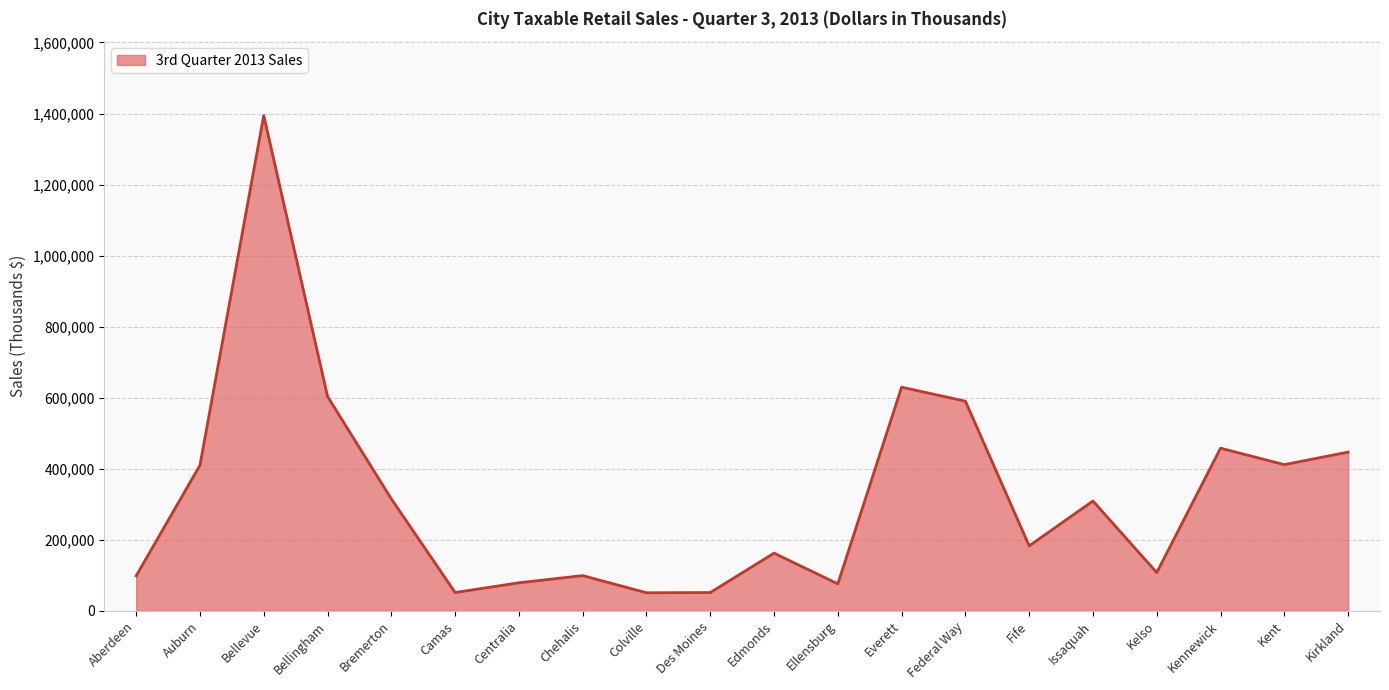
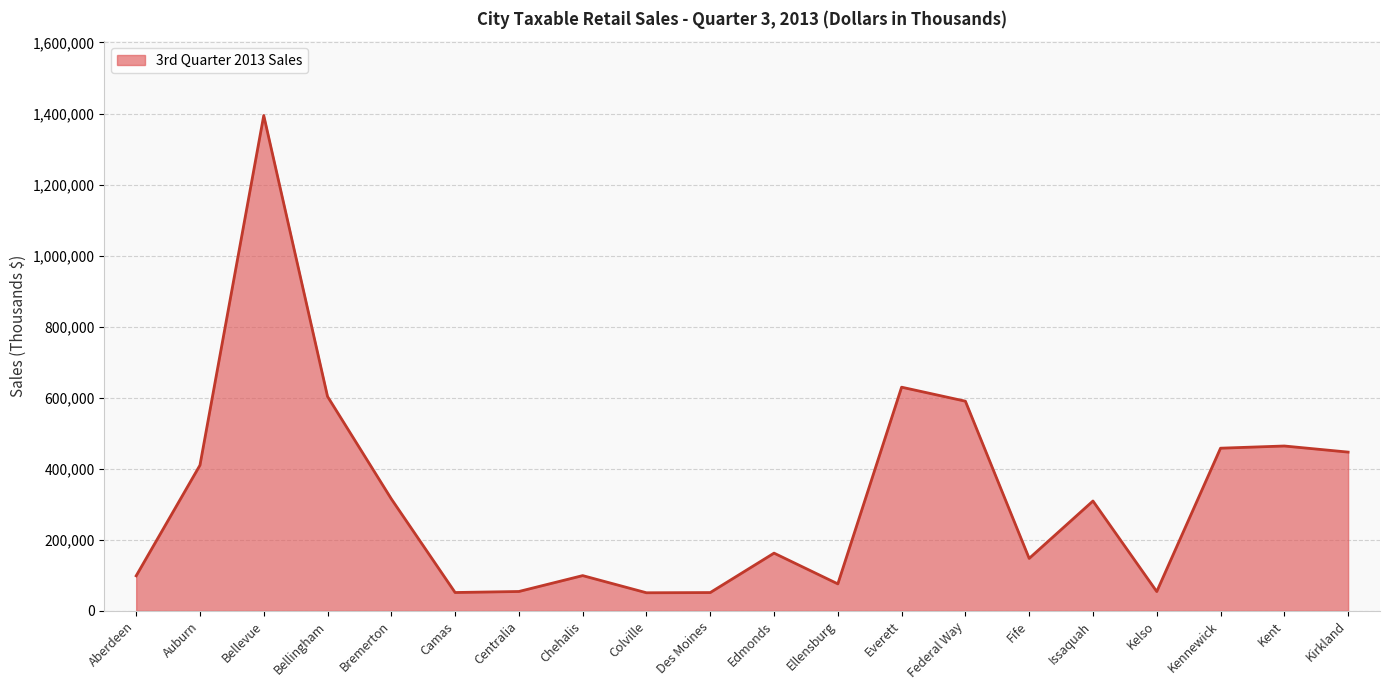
  {
    "Aberdeen": "100,000",
    "Auburn": "410,000",
    "Bellevue": "1,390,000",
    "Bellingham": "600,000",
    "Bremerton": "320,000",
    "Camas": "50,000",
-   "Centralia": "80,000",
+   "Centralia": "50,000",
    "Chehalis": "100,000",
    "Colville": "50,000",
    "Des Moines": "50,000",
    "Edmonds": "160,000",
    "Ellensburg": "80,000",
    "Everett": "630,000",
    "Federal Way": "590,000",
-   "Fife": "180,000",
+   "Fife": "150,000",
    "Issaquah": "310,000",
-   "Kelso": "110,000",
+   "Kelso": "50,000",
    "Kennewick": "460,000",
-   "Kent": "410,000",
+   "Kent": "460,000",
    "Kirkland": "450,000"
  }
